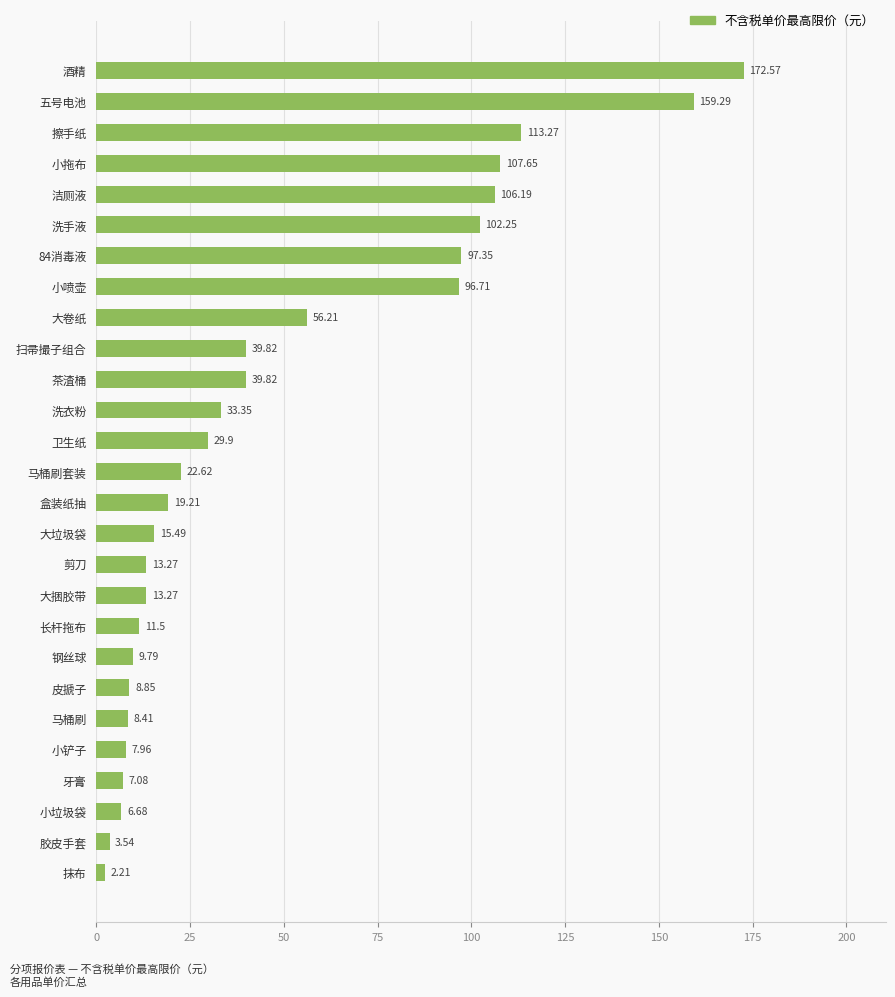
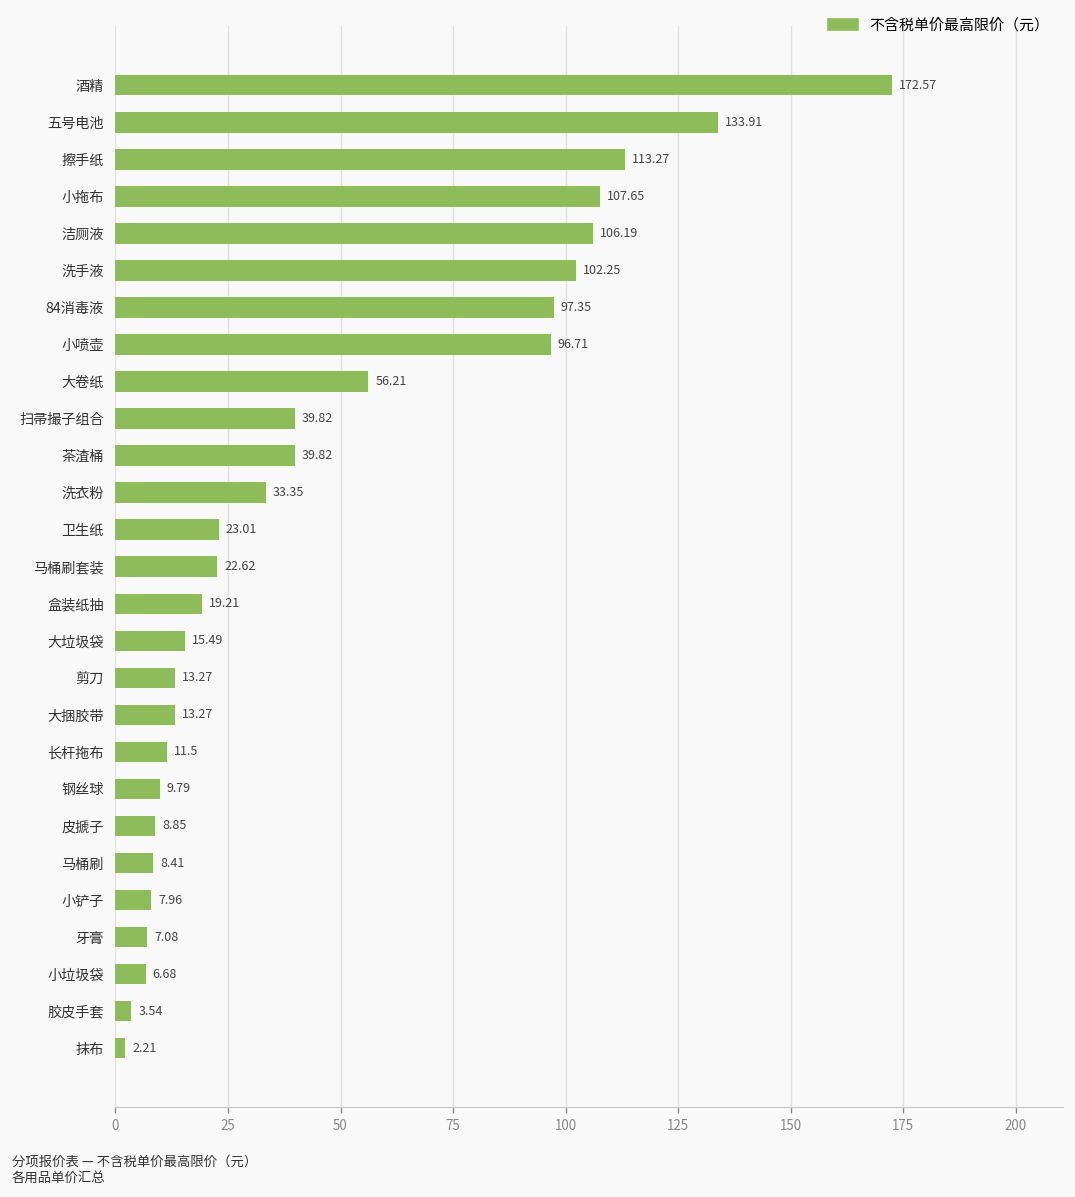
  {
    "酒精": 172.57,
-   "五号电池": 159.29,
+   "五号电池": 133.91,
    "擦手纸": 113.27,
    "小拖布": 107.65,
    "洁厕液": 106.19,
    "洗手液": 102.25,
    "84消毒液": 97.35,
    "小喷壶": 96.71,
    "大卷纸": 56.21,
    "扫帚撮子组合": 39.82,
    "茶渣桶": 39.82,
    "洗衣粉": 33.35,
-   "卫生纸": 29.9,
+   "卫生纸": 23.01,
    "马桶刷套装": 22.62,
    "盒装纸抽": 19.21,
    "大垃圾袋": 15.49,
    "剪刀": 13.27,
    "大捆胶带": 13.27,
    "长杆拖布": 11.5,
    "钢丝球": 9.79,
    "皮搋子": 8.85,
    "马桶刷": 8.41,
    "小铲子": 7.96,
    "牙膏": 7.08,
    "小垃圾袋": 6.68,
    "胶皮手套": 3.54,
    "抹布": 2.21
  }
